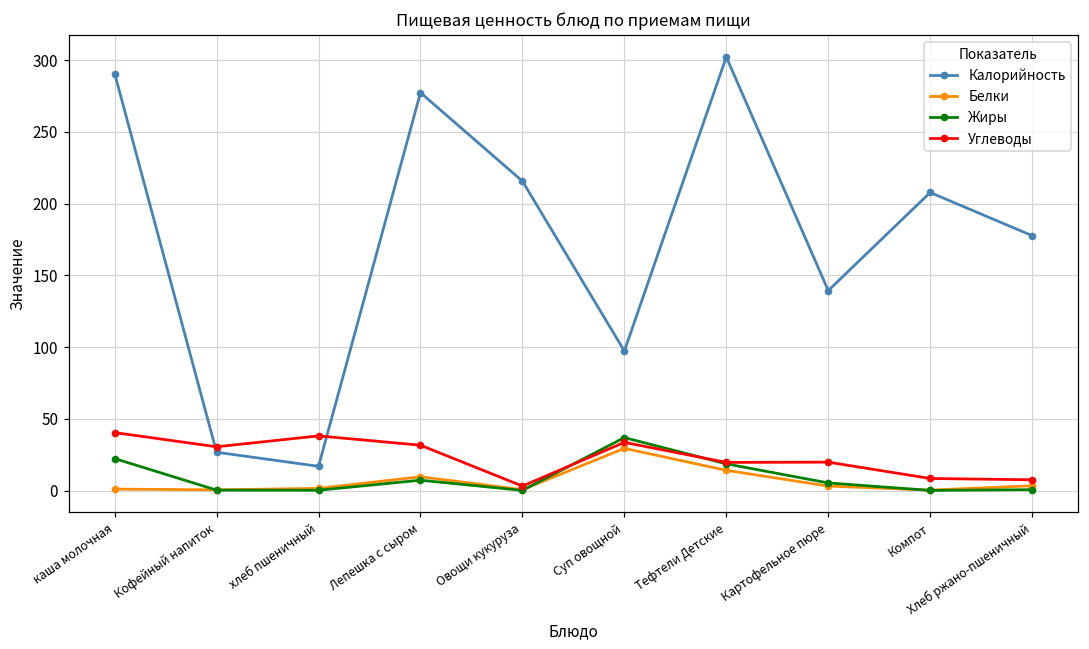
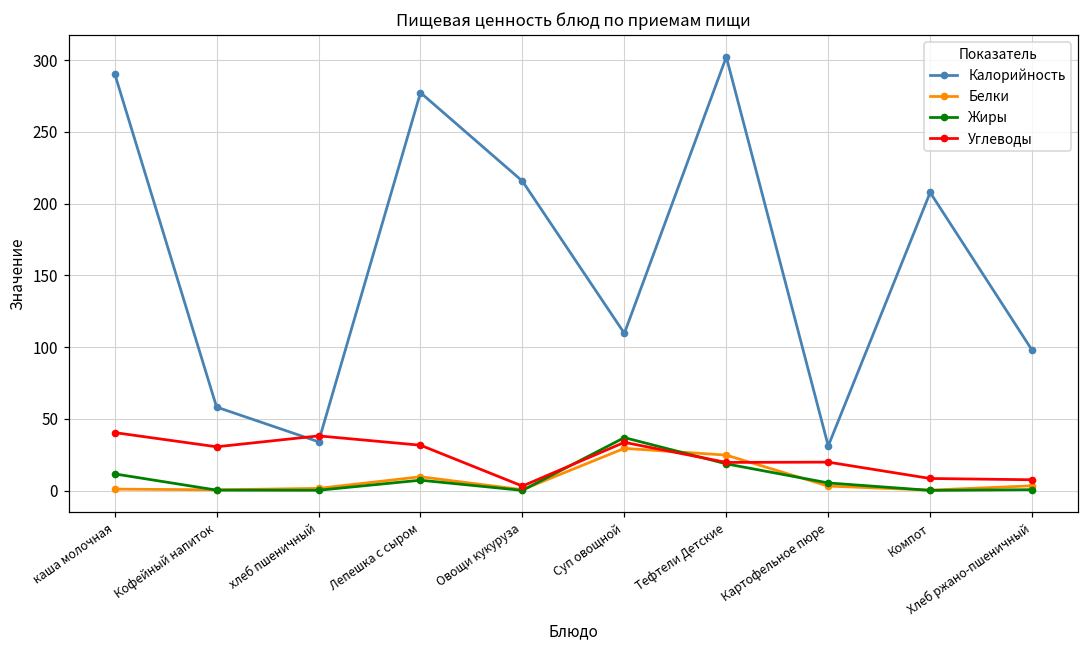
  {
    "Калорийность": {
      "каша молочная": 291,
-     "Кофейный напиток": 27,
-     "хлеб пшеничный": 17,
+     "Кофейный напиток": 58,
+     "хлеб пшеничный": 34,
      "Лепешка с сыром": 277,
      "Овощи кукуруза": 216,
-     "Суп овощной": 97,
+     "Суп овощной": 110,
      "Тефтели Детские": 302,
-     "Картофельное пюре": 139,
+     "Картофельное пюре": 31,
      "Компот": 208,
-     "Хлеб ржано-пшеничный": 178
+     "Хлеб ржано-пшеничный": 98
    },
    "Белки": {
      "каша молочная": 1,
      "Лепешка с сыром": 10,
      "Суп овощной": 29,
-     "Тефтели Детские": 14,
+     "Тефтели Детские": 25,
      "Картофельное пюре": 3,
      "Хлеб ржано-пшеничный": 3
    },
    "Жиры": {
-     "каша молочная": 22,
+     "каша молочная": 12,
      "Лепешка с сыром": 7,
      "Суп овощной": 37,
      "Картофельное пюре": 5,
      "Хлеб ржано-пшеничный": 1
    },
    "Углеводы": {
      "каша молочная": 40,
      "Кофейный напиток": 31,
      "хлеб пшеничный": 38,
      "Лепешка с сыром": 32,
      "Овощи кукуруза": 3,
      "Суп овощной": 34,
      "Картофельное пюре": 20,
      "Компот": 8,
      "Хлеб ржано-пшеничный": 8
    }
  }
